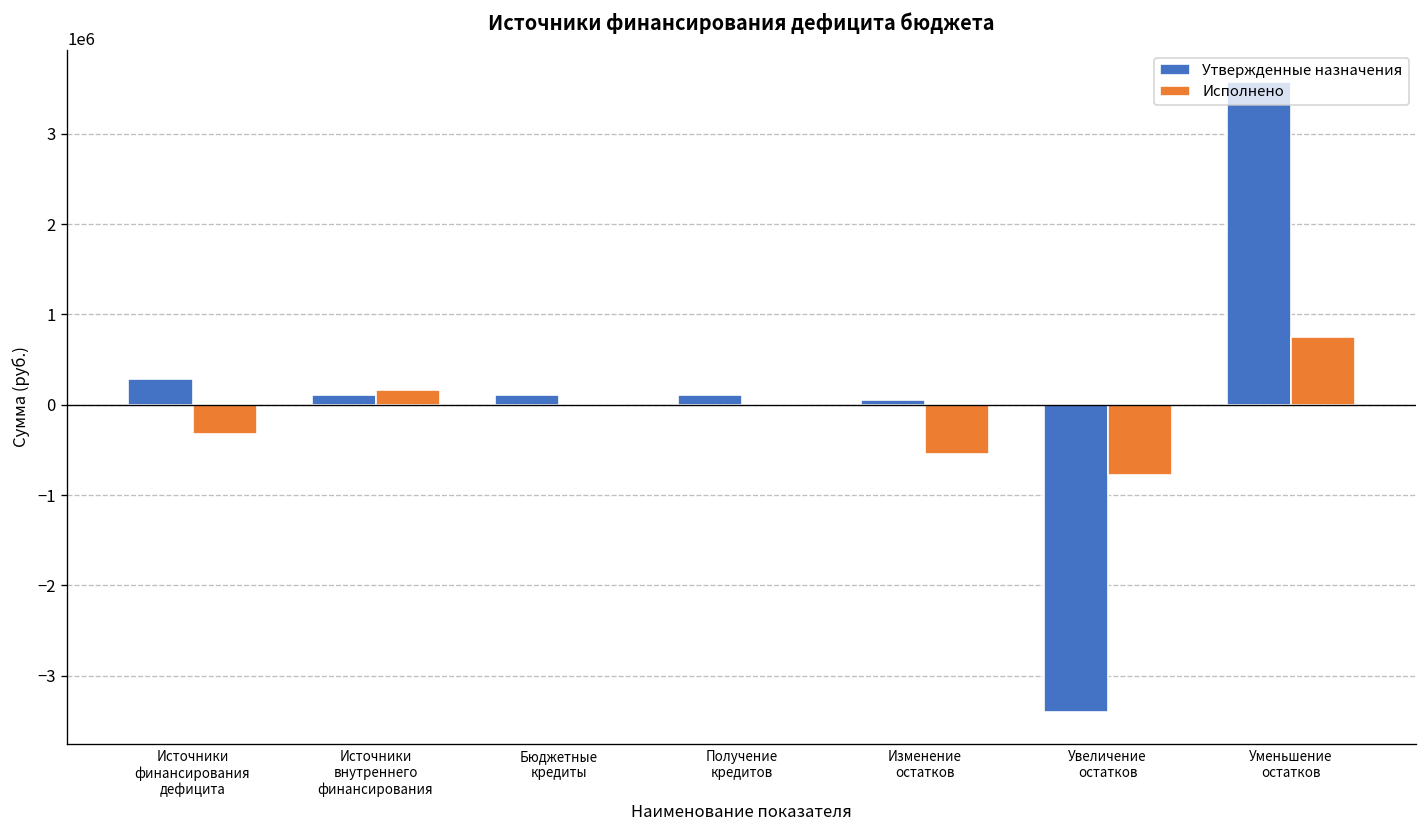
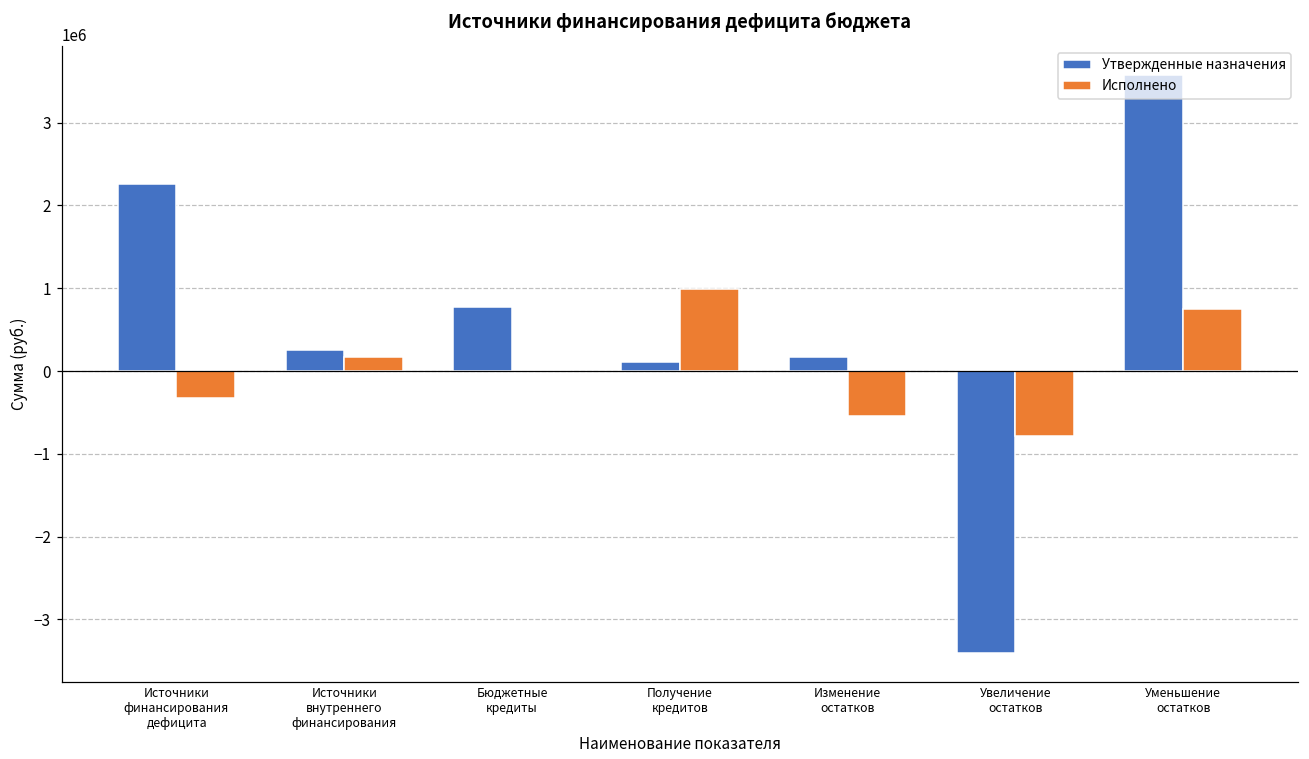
  {
    "Утвержденные назначения": {
-     "Источники финансирования дефицита": 300000,
-     "Источники внутреннего финансирования": 100000,
-     "Бюджетные кредиты": 100000,
+     "Источники финансирования дефицита": 2300000,
+     "Источники внутреннего финансирования": 300000,
+     "Бюджетные кредиты": 800000,
      "Получение кредитов": 100000,
-     "Изменение остатков": 100000,
+     "Изменение остатков": 200000,
      "Увеличение остатков": -3400000
    },
    "Исполнено": {
      "Источники финансирования дефицита": -300000,
      "Источники внутреннего финансирования": 200000,
      "Бюджетные кредиты": 0,
-     "Получение кредитов": 0,
+     "Получение кредитов": 1000000,
      "Изменение остатков": -500000,
      "Увеличение остатков": -800000,
      "Уменьшение остатков": 800000
    }
  }
